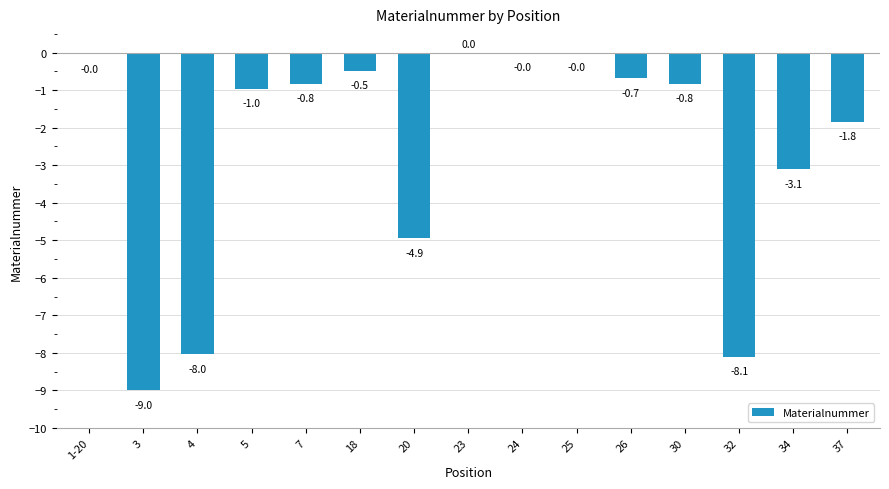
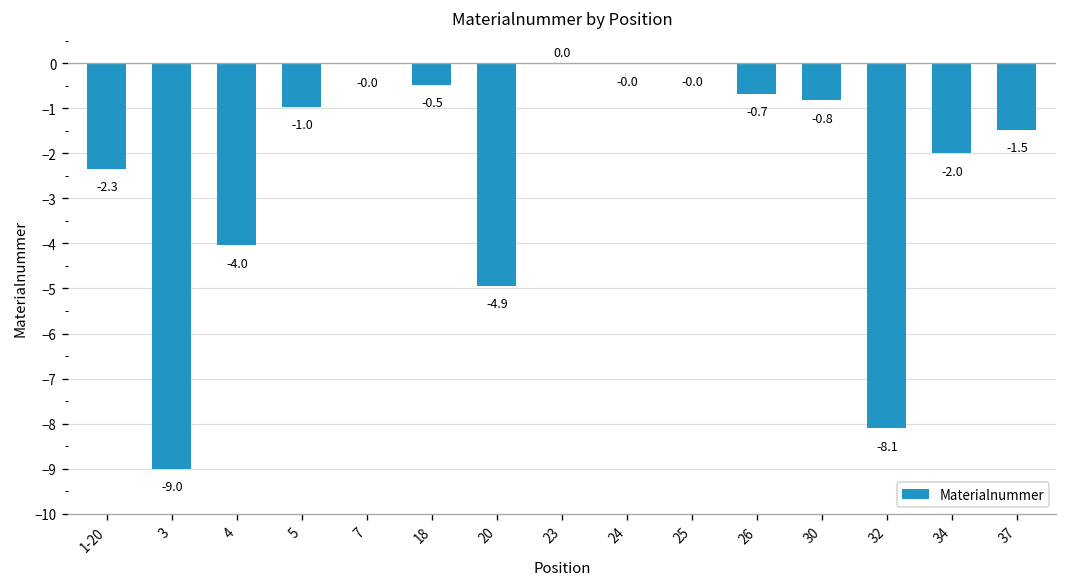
  {
-   "1-20": -0.0,
+   "1-20": -2.3,
    "3": -9.0,
-   "4": -8.0,
+   "4": -4.0,
    "5": -1.0,
-   "7": -0.8,
+   "7": -0.0,
    "18": -0.5,
    "20": -4.9,
    "23": 0.0,
    "24": -0.0,
    "25": -0.0,
    "26": -0.7,
    "30": -0.8,
    "32": -8.1,
-   "34": -3.1,
-   "37": -1.8
+   "34": -2.0,
+   "37": -1.5
  }
